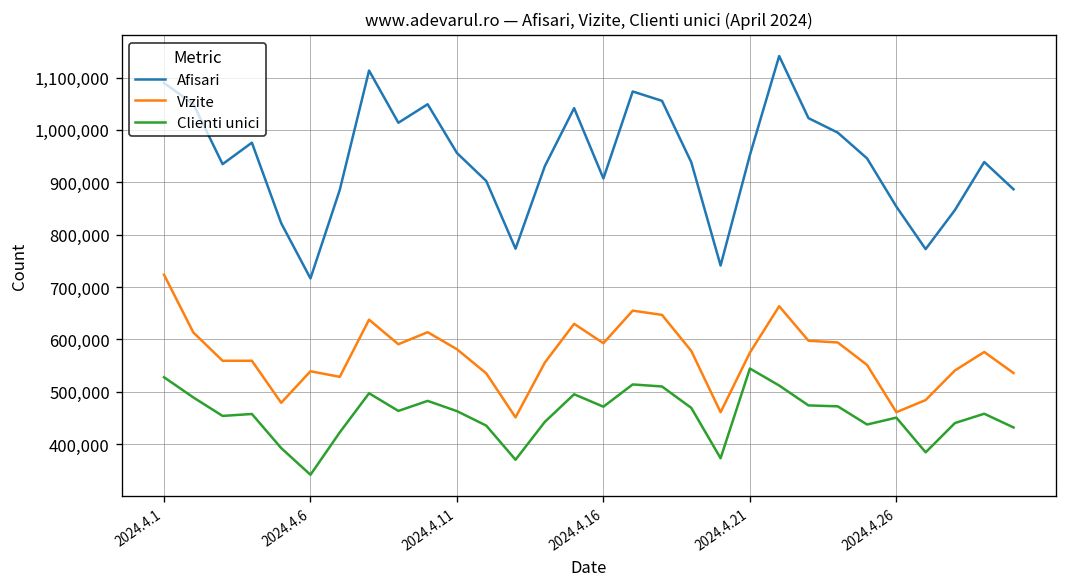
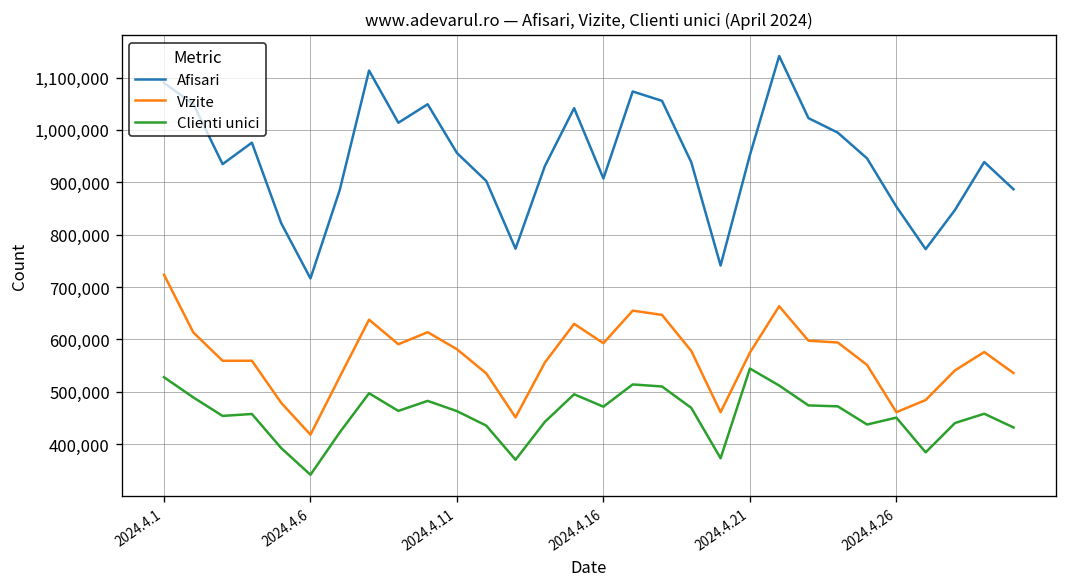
  {
    "Afisari": {
      "2024.4.6": "720,000",
      "2024.4.11": "960,000",
      "2024.4.16": "910,000",
      "2024.4.21": "950,000",
      "2024.4.26": "850,000"
    },
    "Vizite": {
      "2024.4.1": "720,000",
-     "2024.4.6": "540,000",
+     "2024.4.6": "420,000",
      "2024.4.11": "580,000",
      "2024.4.16": "590,000",
      "2024.4.21": "570,000",
      "2024.4.26": "460,000"
    },
    "Clienti unici": {
      "2024.4.1": "530,000",
      "2024.4.6": "340,000",
      "2024.4.11": "460,000",
      "2024.4.16": "470,000",
      "2024.4.21": "540,000",
      "2024.4.26": "450,000"
    }
  }
